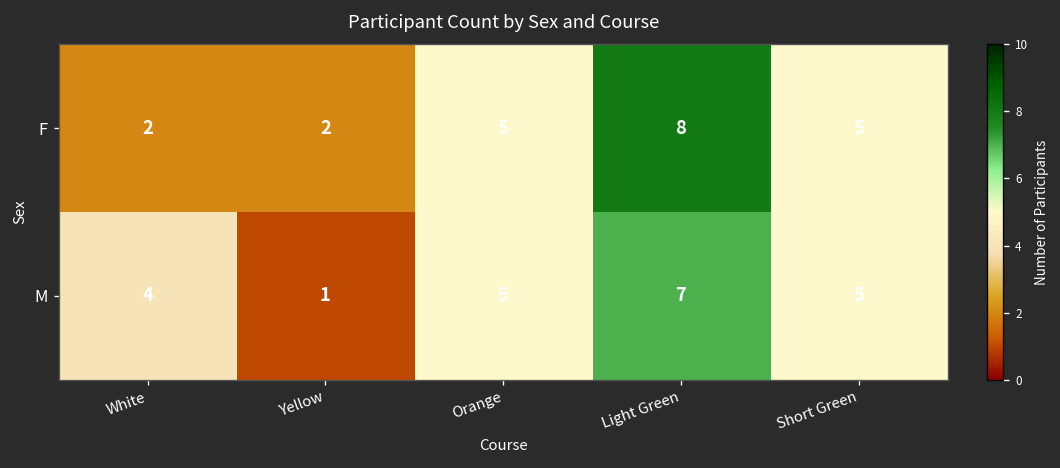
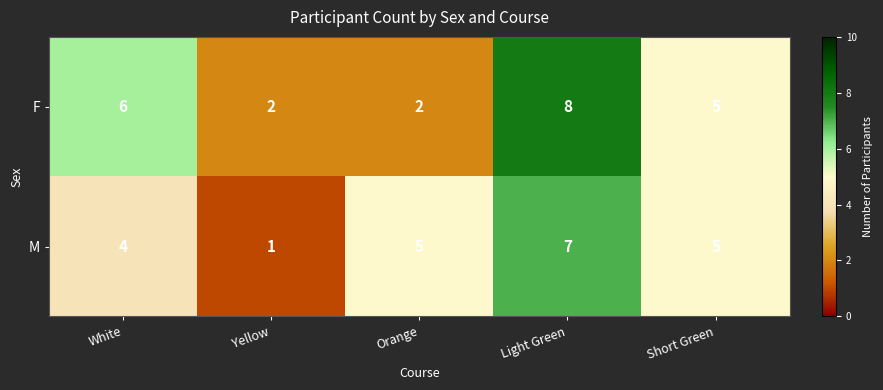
  {
    "F": {
-     "White": 2,
+     "White": 6,
      "Yellow": 2,
-     "Orange": 5,
+     "Orange": 2,
      "Light Green": 8,
      "Short Green": 5
    },
    "M": {
      "White": 4,
      "Yellow": 1,
      "Orange": 5,
      "Light Green": 7,
      "Short Green": 5
    }
  }
